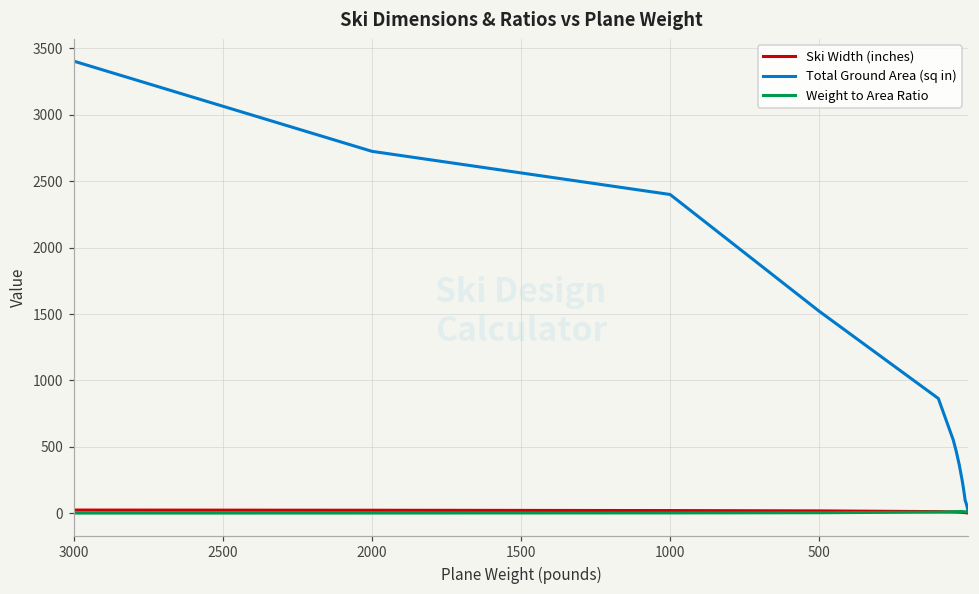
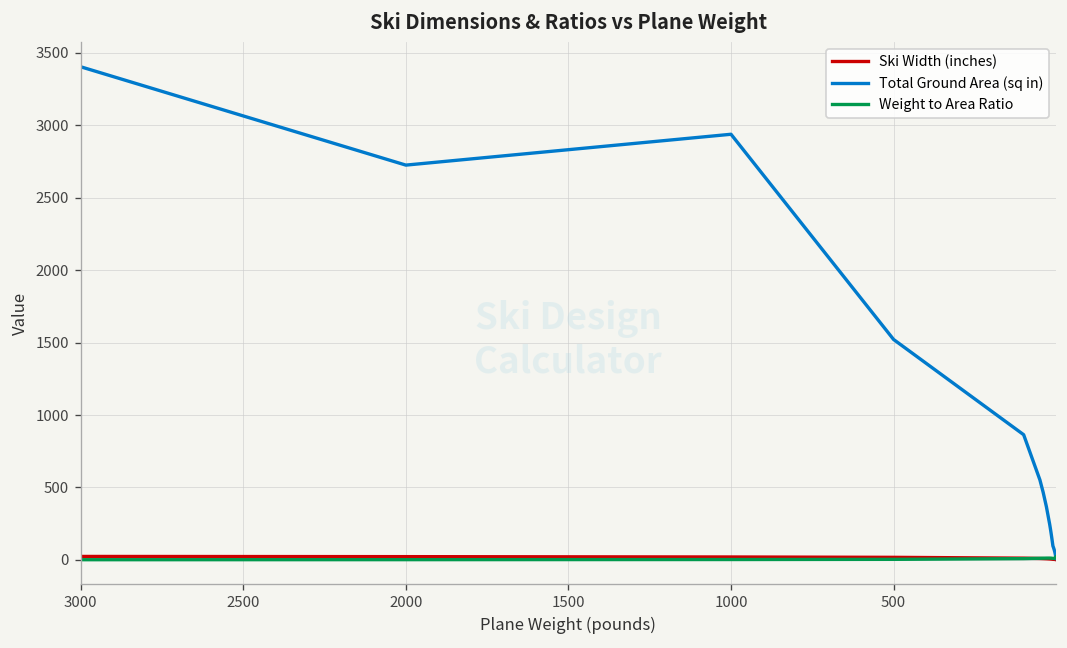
  {
    "Ski Width (inches)": {
      "3000": 20
    },
    "Total Ground Area (sq in)": {
      "3000": 3400,
      "2000": 2720,
-     "1000": 2400,
+     "1000": 2940,
      "500": 1520
    },
    "Weight to Area Ratio": {
      "3000": 0
    }
  }
